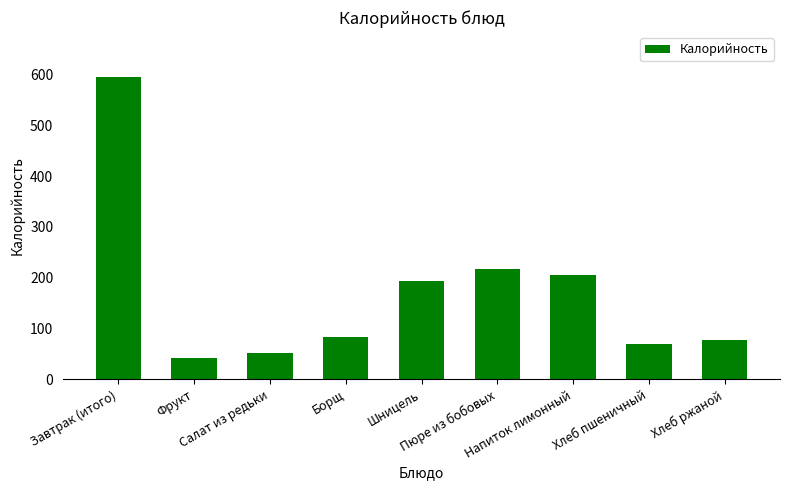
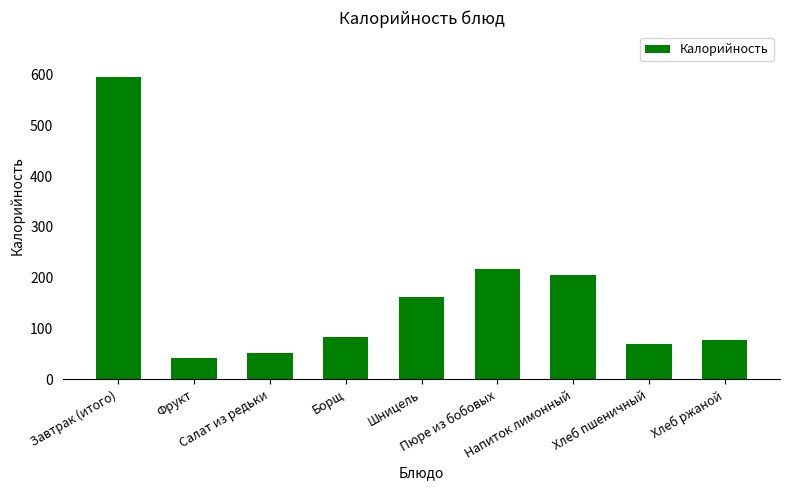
  {
    "Завтрак (итого)": 590,
    "Фрукт": 40,
    "Салат из редьки": 50,
    "Борщ": 80,
-   "Шницель": 190,
+   "Шницель": 160,
    "Пюре из бобовых": 220,
    "Напиток лимонный": 210,
    "Хлеб пшеничный": 70,
    "Хлеб ржаной": 80
  }
